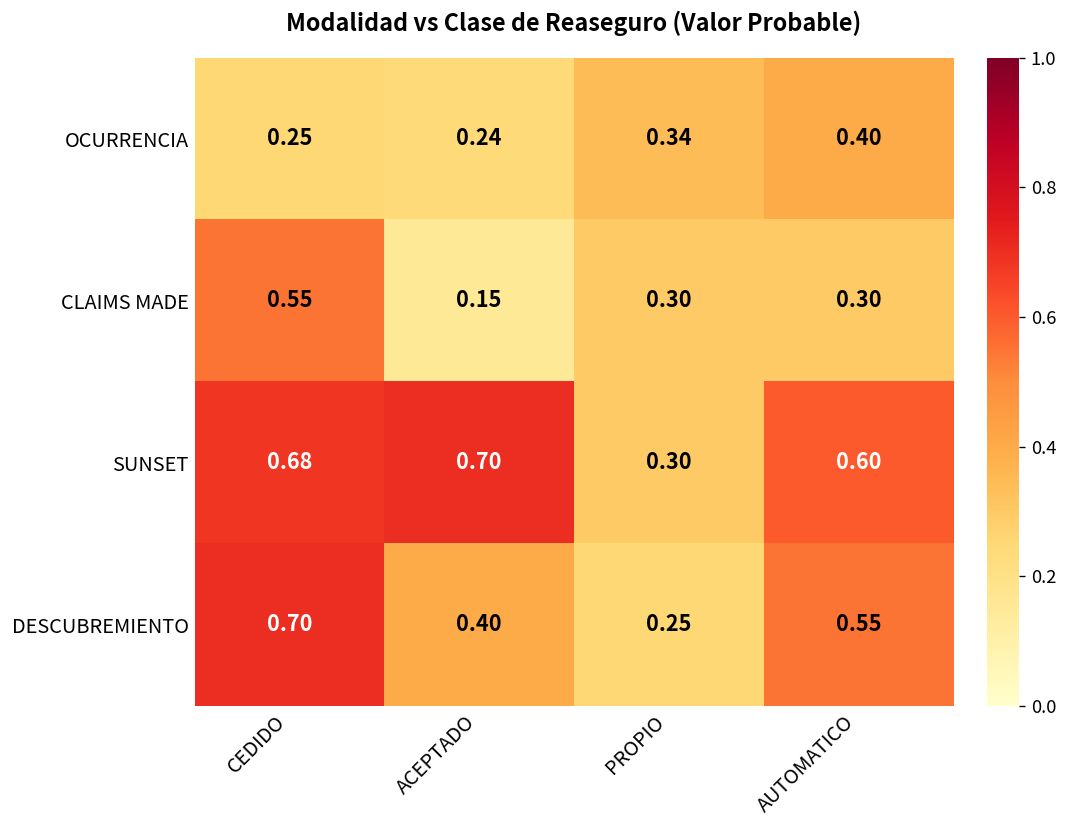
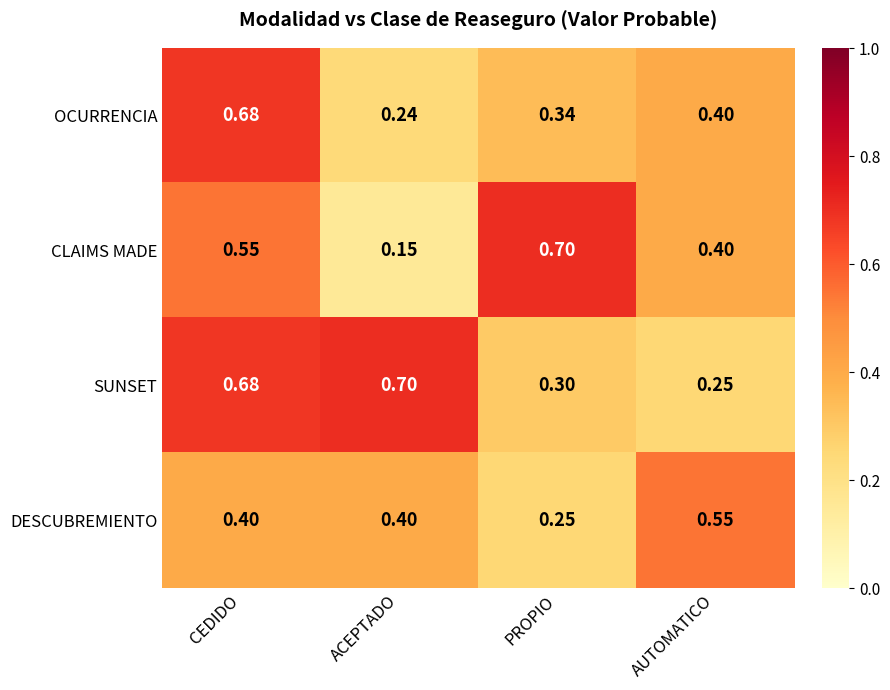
  {
    "OCURRENCIA": {
-     "CEDIDO": 0.25,
+     "CEDIDO": 0.68,
      "ACEPTADO": 0.24,
      "PROPIO": 0.34,
      "AUTOMATICO": 0.40
    },
    "CLAIMS MADE": {
      "CEDIDO": 0.55,
      "ACEPTADO": 0.15,
-     "PROPIO": 0.30,
-     "AUTOMATICO": 0.30
+     "PROPIO": 0.70,
+     "AUTOMATICO": 0.40
    },
    "SUNSET": {
      "CEDIDO": 0.68,
      "ACEPTADO": 0.70,
      "PROPIO": 0.30,
-     "AUTOMATICO": 0.60
+     "AUTOMATICO": 0.25
    },
    "DESCUBREMIENTO": {
-     "CEDIDO": 0.70,
+     "CEDIDO": 0.40,
      "ACEPTADO": 0.40,
      "PROPIO": 0.25,
      "AUTOMATICO": 0.55
    }
  }
